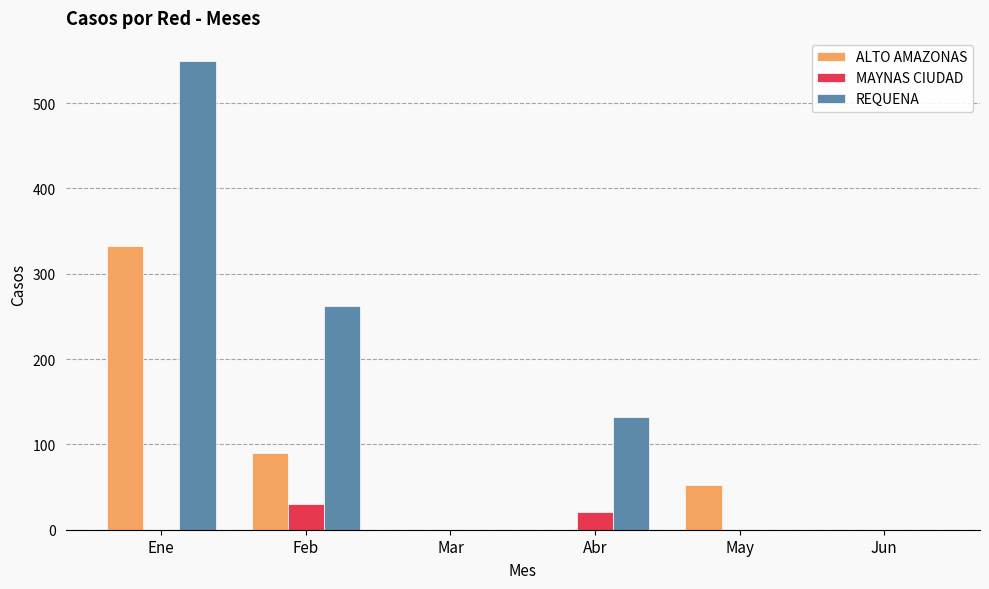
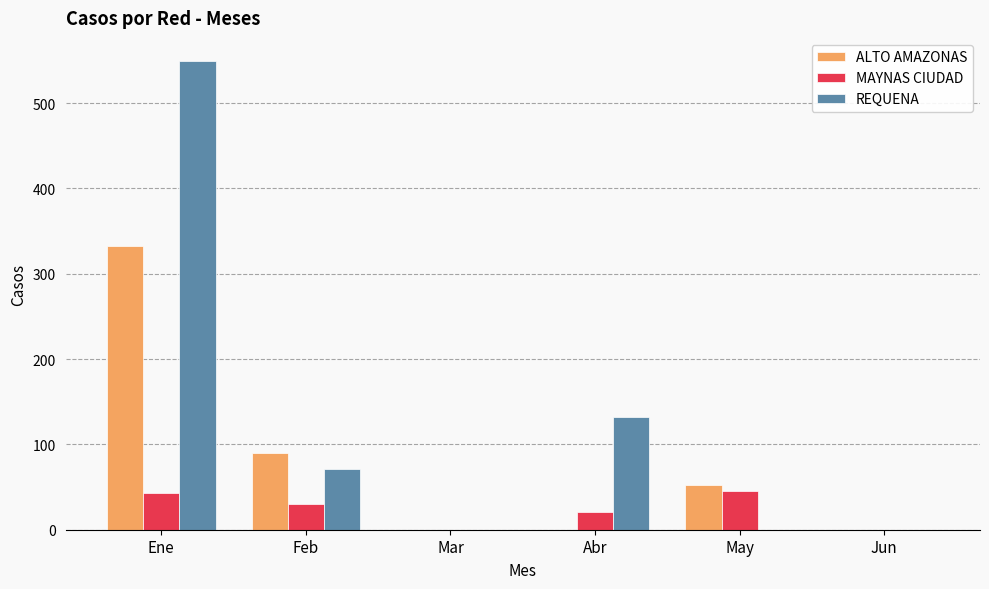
  {
    "ALTO AMAZONAS": {
      "Ene": 330,
      "Feb": 90,
      "Mar": 0,
      "Abr": 0,
      "May": 50,
      "Jun": 0
    },
    "MAYNAS CIUDAD": {
-     "Ene": 0,
+     "Ene": 40,
      "Feb": 30,
      "Mar": 0,
      "Abr": 20,
-     "May": 0,
+     "May": 50,
      "Jun": 0
    },
    "REQUENA": {
      "Ene": 550,
-     "Feb": 260,
+     "Feb": 70,
      "Mar": 0,
      "Abr": 130,
      "May": 0,
      "Jun": 0
    }
  }
